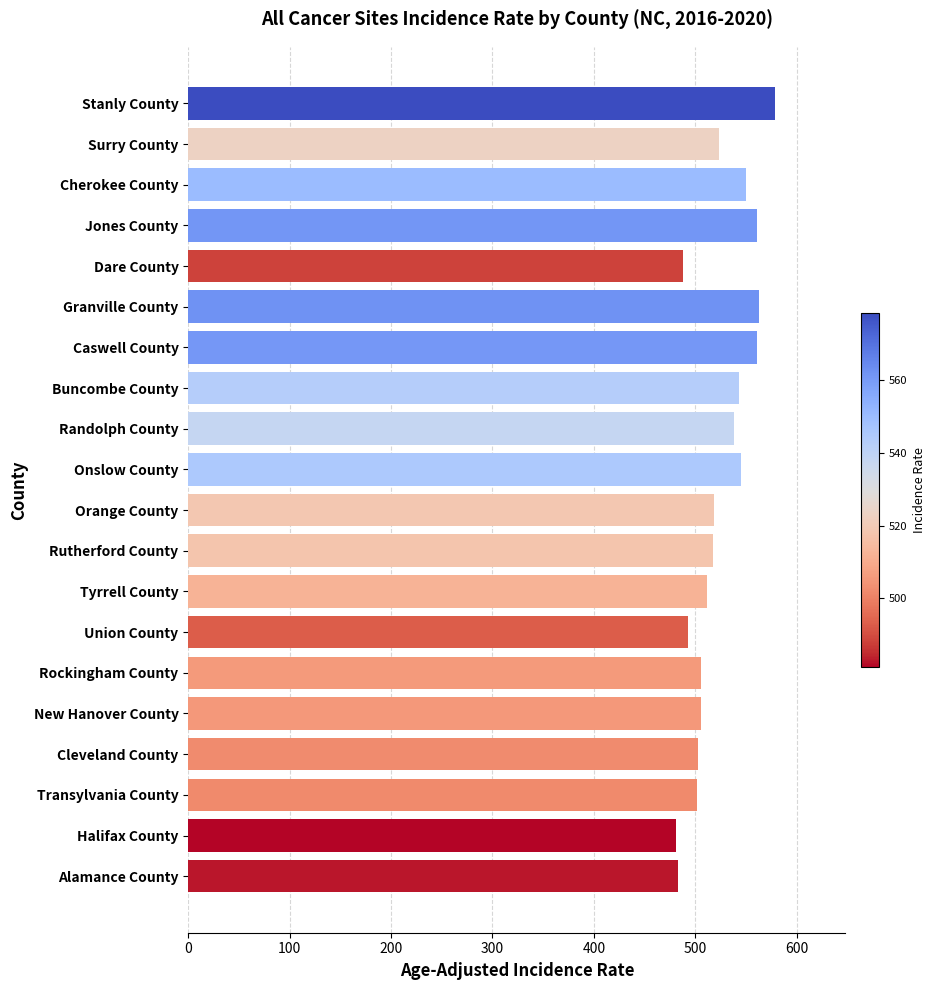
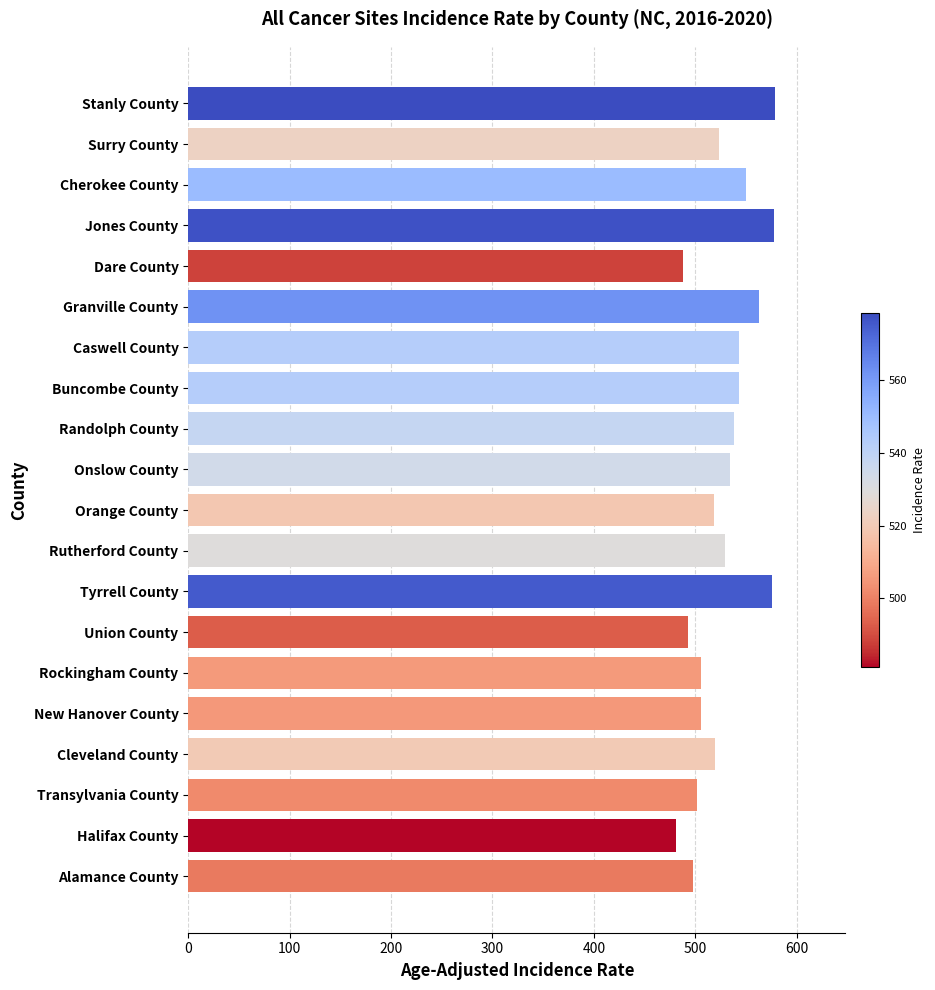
  {
    "Stanly County": 579,
    "Surry County": 523,
    "Cherokee County": 550,
-   "Jones County": 561,
+   "Jones County": 577,
    "Dare County": 488,
    "Granville County": 563,
-   "Caswell County": 561,
+   "Caswell County": 543,
    "Buncombe County": 543,
    "Randolph County": 538,
-   "Onslow County": 545,
+   "Onslow County": 534,
    "Orange County": 519,
-   "Rutherford County": 518,
-   "Tyrrell County": 512,
+   "Rutherford County": 529,
+   "Tyrrell County": 576,
    "Union County": 493,
    "Rockingham County": 506,
    "New Hanover County": 505,
-   "Cleveland County": 502,
+   "Cleveland County": 520,
    "Transylvania County": 502,
    "Halifax County": 481,
-   "Alamance County": 483
+   "Alamance County": 498
  }
